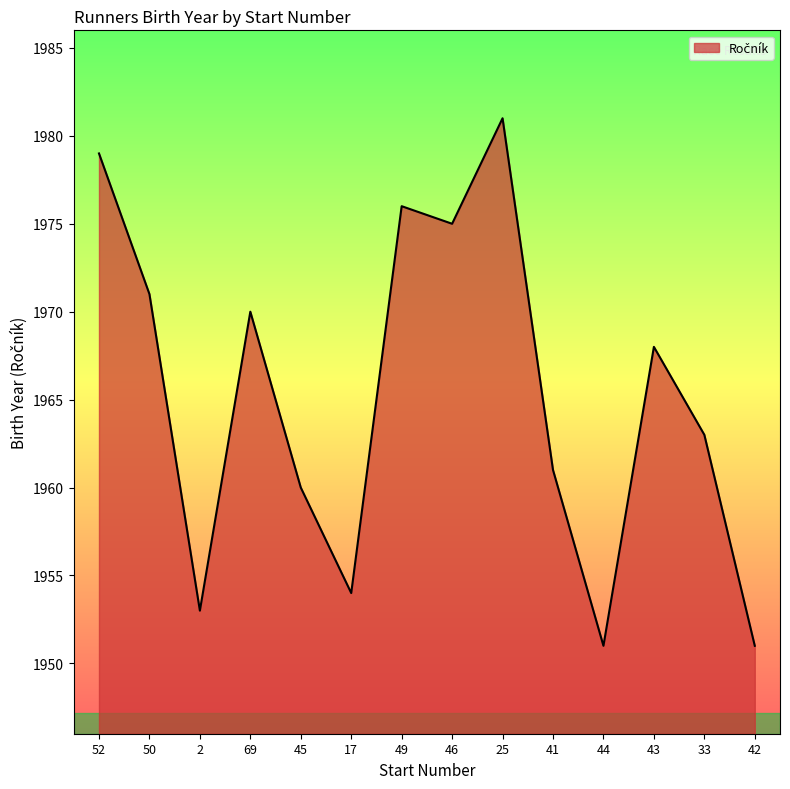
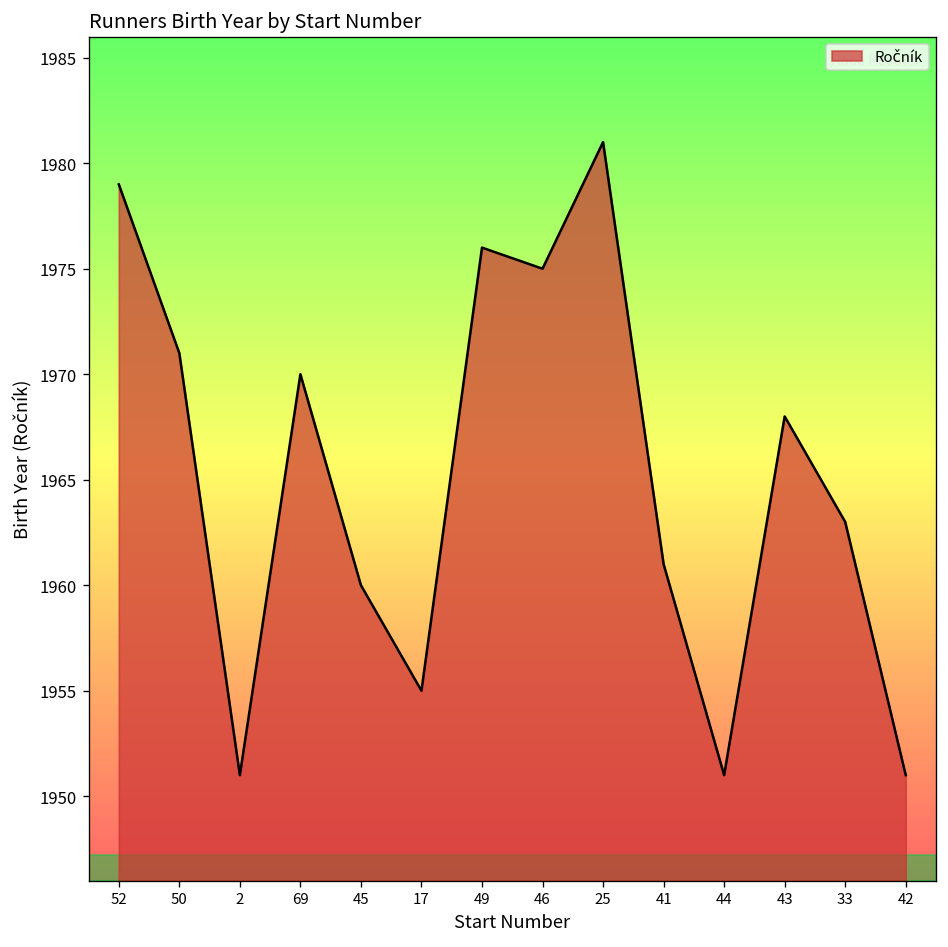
  {
    "52": 1979,
    "50": 1971,
-   "2": 1953,
+   "2": 1951,
    "69": 1970,
    "45": 1960,
-   "17": 1954,
+   "17": 1955,
    "49": 1976,
    "46": 1975,
    "25": 1981,
    "41": 1961,
    "44": 1951,
    "43": 1968,
    "33": 1963,
    "42": 1951
  }
